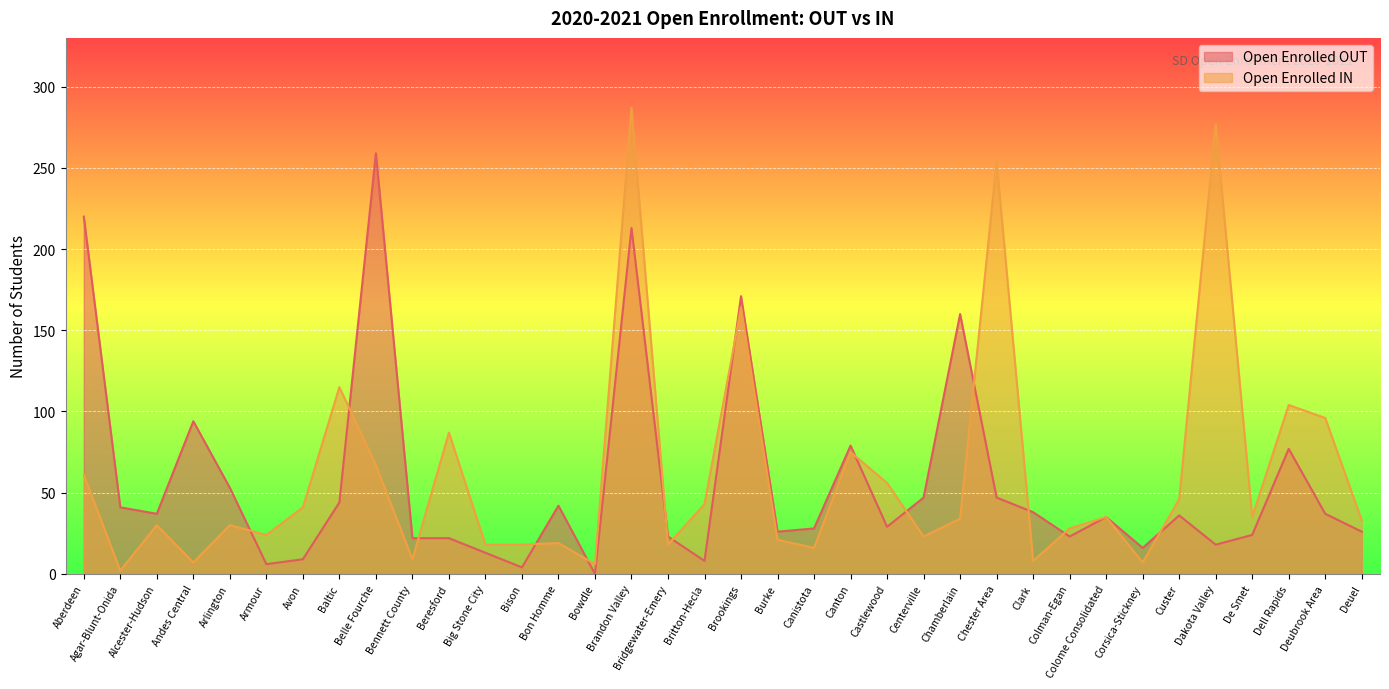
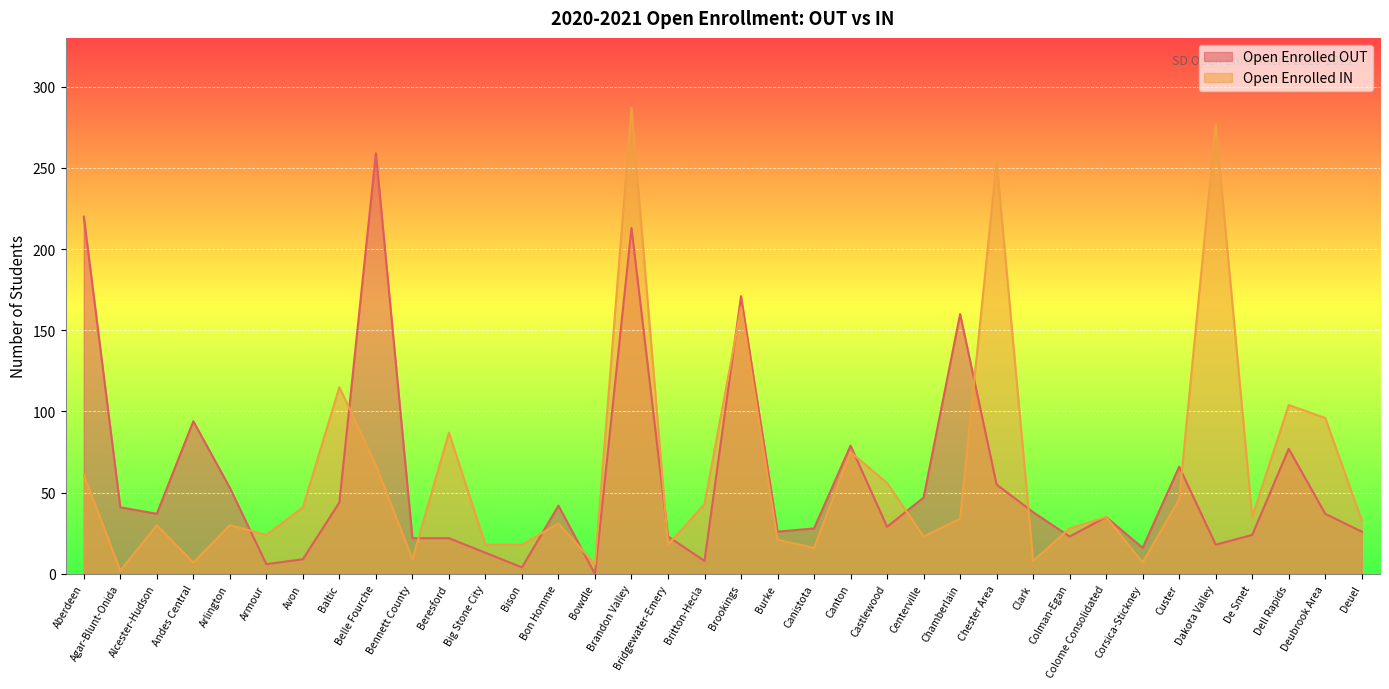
  {
    "Open Enrolled OUT": {
      "Aberdeen": 220,
      "Agar-Blunt-Onida": 41,
      "Alcester-Hudson": 37,
      "Andes Central": 94,
      "Arlington": 53,
      "Armour": 6,
      "Avon": 9,
      "Baltic": 44,
      "Belle Fourche": 259,
      "Bennett County": 22,
      "Beresford": 22,
      "Big Stone City": 13,
      "Bison": 4,
      "Bon Homme": 42,
      "Bowdle": 0,
      "Brandon Valley": 213,
      "Bridgewater-Emery": 23,
      "Britton-Hecla": 8,
      "Brookings": 171,
      "Burke": 26,
      "Canistota": 28,
      "Canton": 79,
      "Castlewood": 29,
      "Centerville": 47,
      "Chamberlain": 160,
-     "Chester Area": 47,
+     "Chester Area": 55,
      "Clark": 38,
      "Colman-Egan": 23,
      "Corsica-Stickney": 16,
-     "Custer": 36,
+     "Custer": 66,
      "Dakota Valley": 18,
      "De Smet": 24,
      "Dell Rapids": 77,
      "Deubrook Area": 37,
      "Deuel": 26
    },
    "Open Enrolled IN": {
      "Aberdeen": 61,
      "Agar-Blunt-Onida": 2,
      "Alcester-Hudson": 30,
      "Andes Central": 7,
      "Arlington": 30,
      "Armour": 24,
      "Avon": 41,
      "Baltic": 115,
      "Belle Fourche": 67,
      "Bennett County": 9,
      "Beresford": 87,
      "Big Stone City": 18,
      "Bison": 18,
-     "Bon Homme": 19,
+     "Bon Homme": 31,
      "Bowdle": 6,
      "Brandon Valley": 287,
      "Bridgewater-Emery": 18,
      "Britton-Hecla": 43,
      "Brookings": 164,
      "Burke": 21,
      "Canistota": 16,
      "Canton": 75,
      "Castlewood": 56,
      "Centerville": 23,
      "Chamberlain": 34,
      "Chester Area": 254,
      "Clark": 8,
      "Colman-Egan": 28,
      "Corsica-Stickney": 7,
      "Custer": 46,
      "Dakota Valley": 277,
      "De Smet": 35,
      "Dell Rapids": 104,
      "Deubrook Area": 96,
      "Deuel": 33
    }
  }
